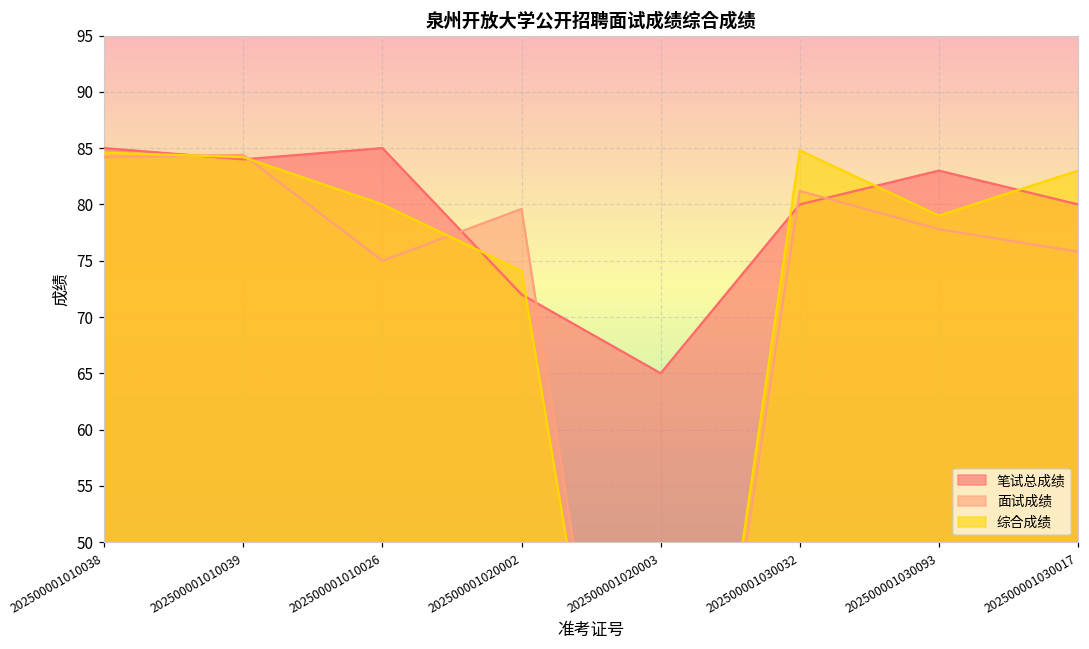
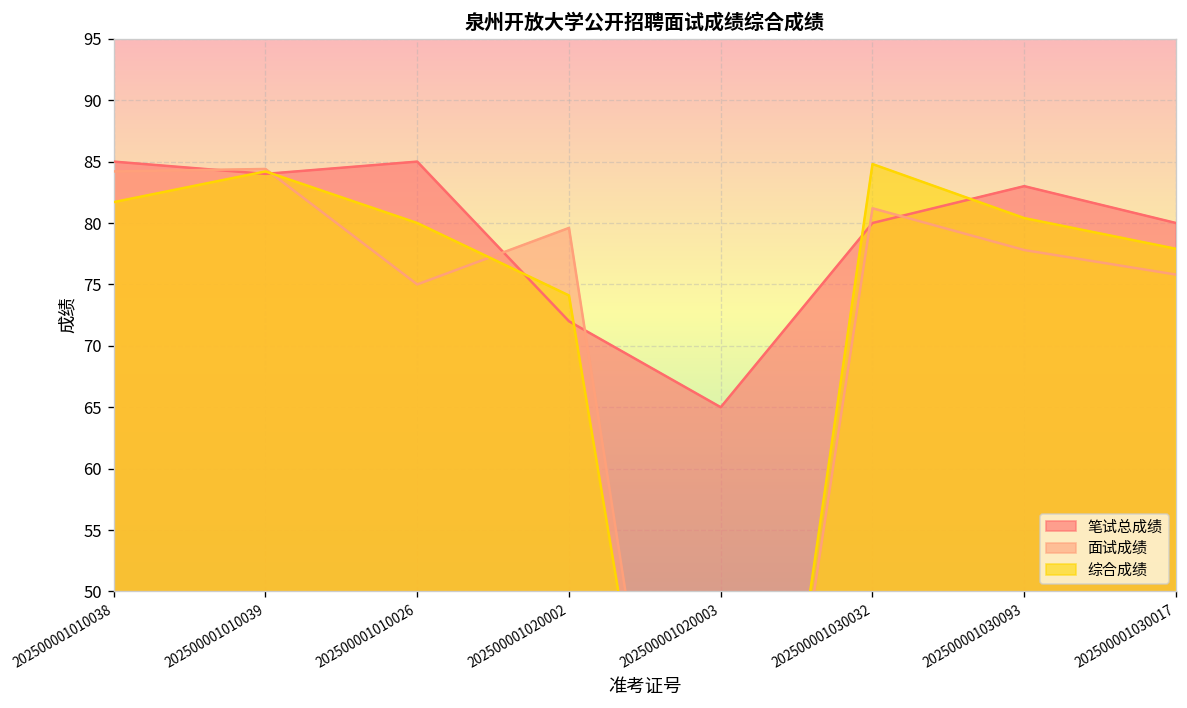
  {
    "综合成绩": {
-     "202500001010038": 84.6,
+     "202500001010038": 81.7,
      "202500001010026": 80.0,
      "202500001020002": 74.1,
      "202500001030032": 84.8,
-     "202500001030093": 79.0,
-     "202500001030017": 83.0
+     "202500001030093": 80.4,
+     "202500001030017": 77.9
    }
  }
